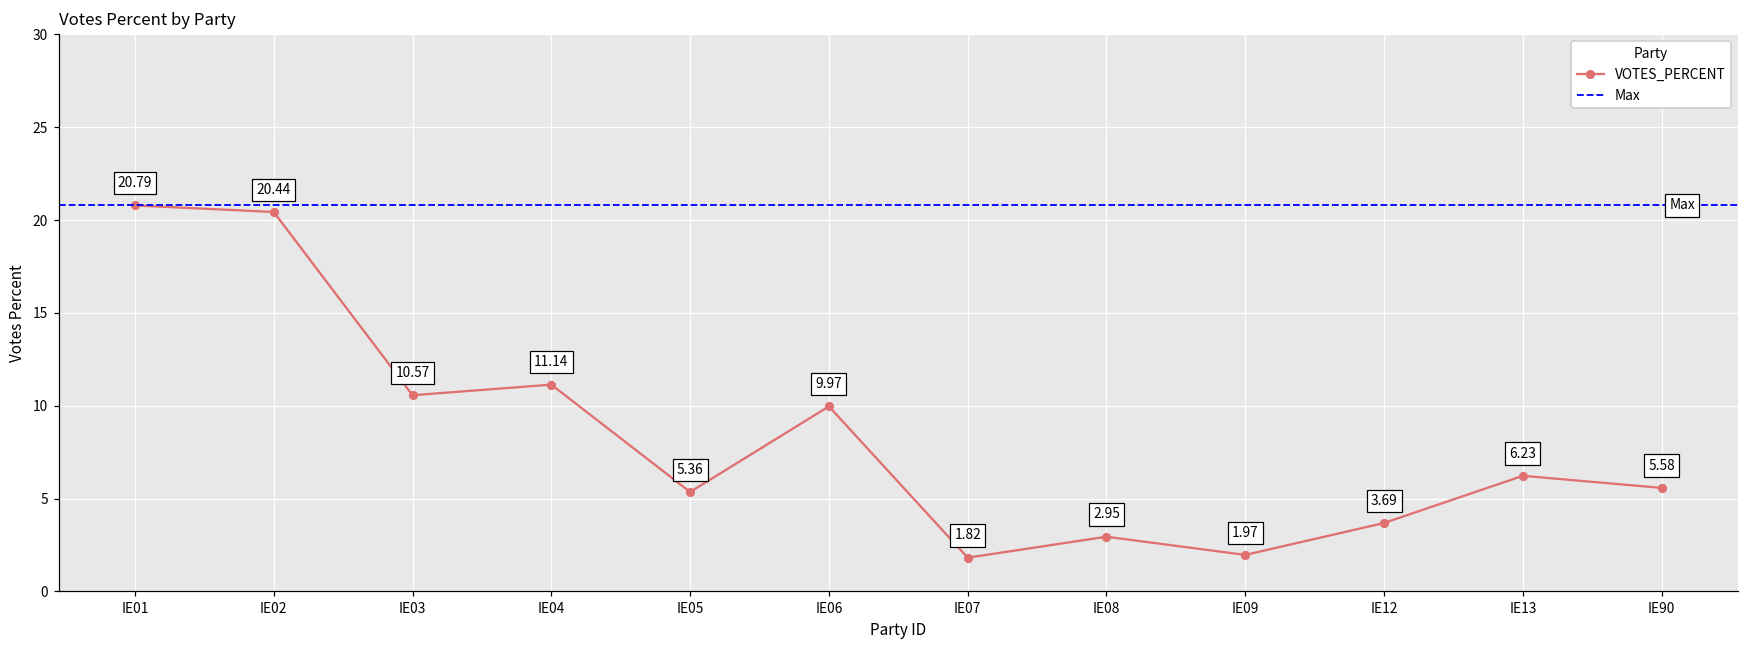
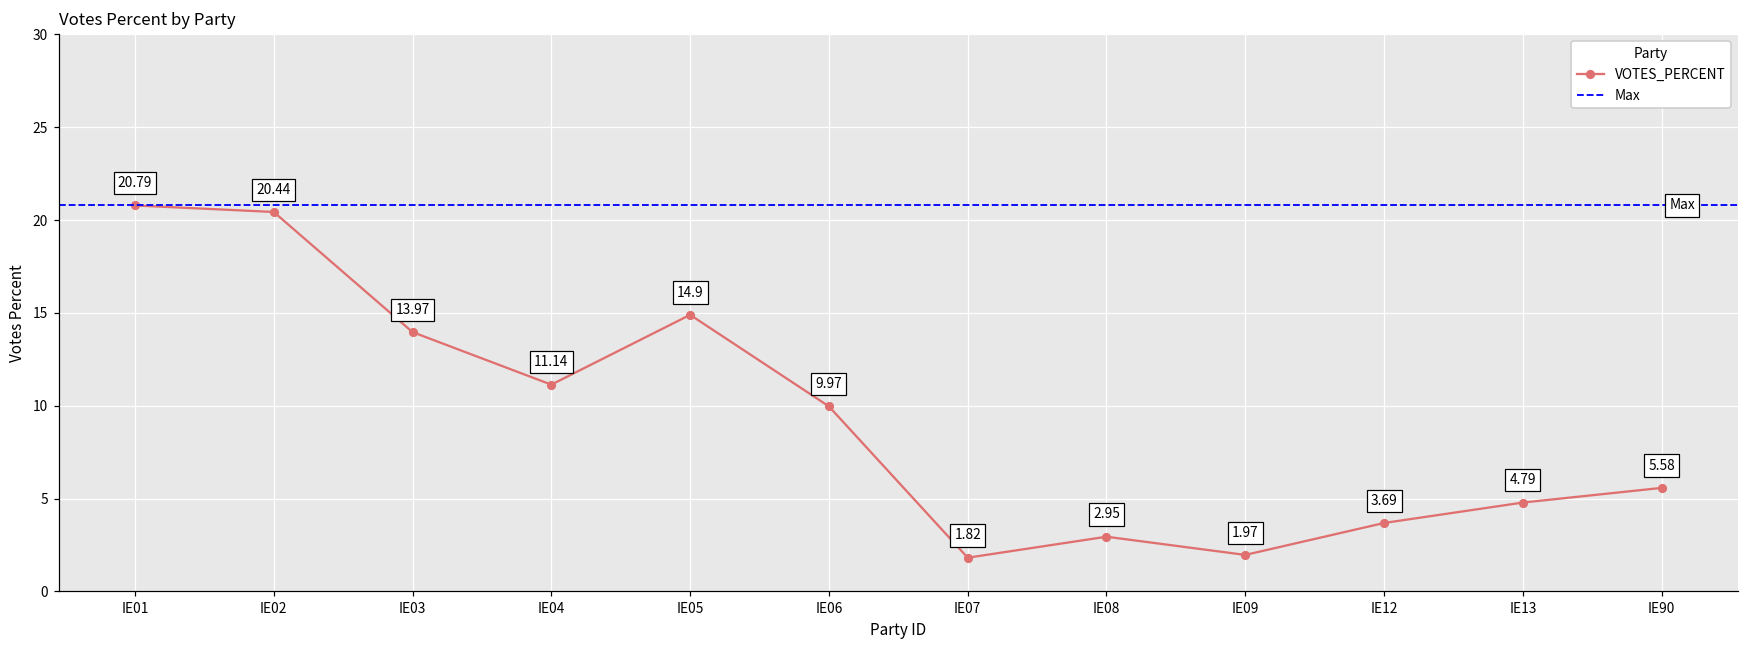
  {
-   "IE03": 10.57,
-   "IE05": 5.36,
-   "IE13": 6.23
+   "IE03": 13.97,
+   "IE05": 14.9,
+   "IE13": 4.79
  }
